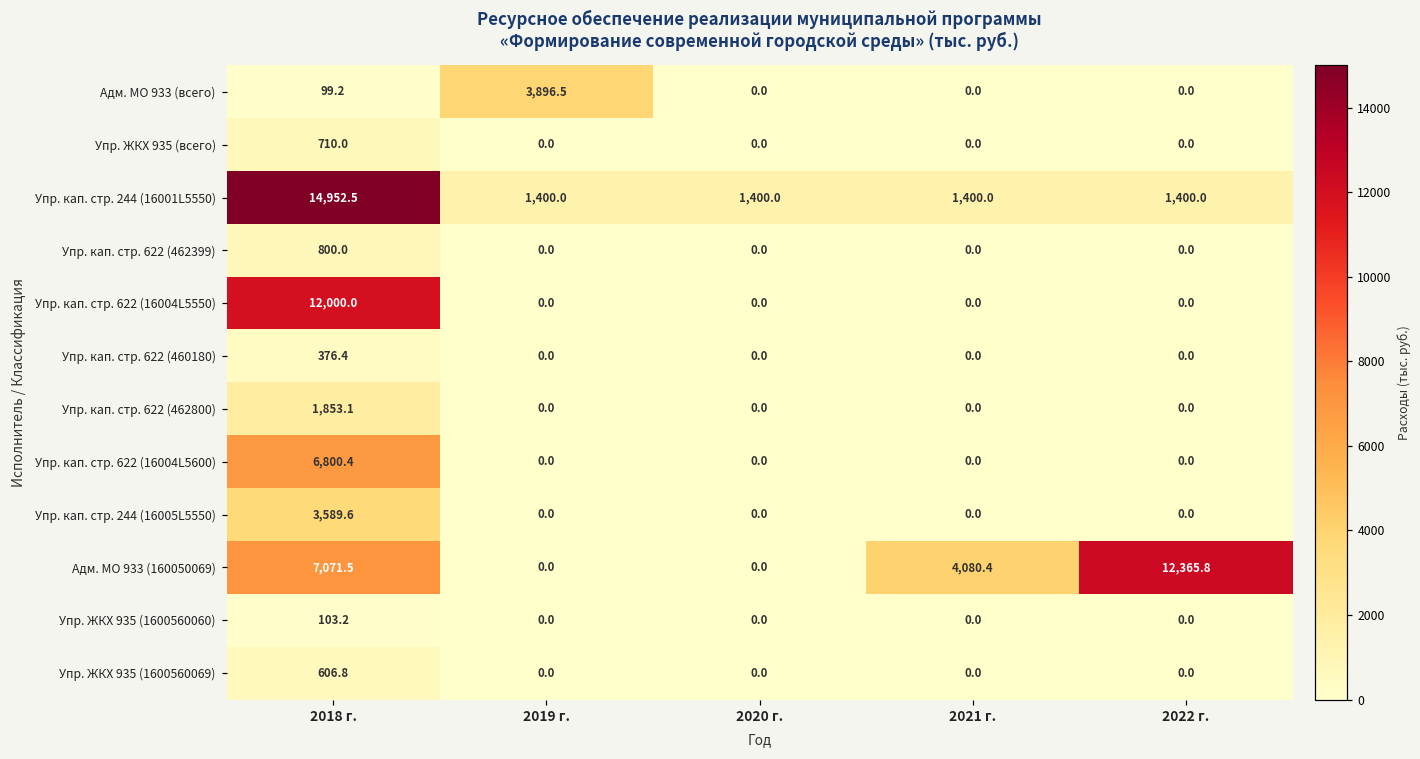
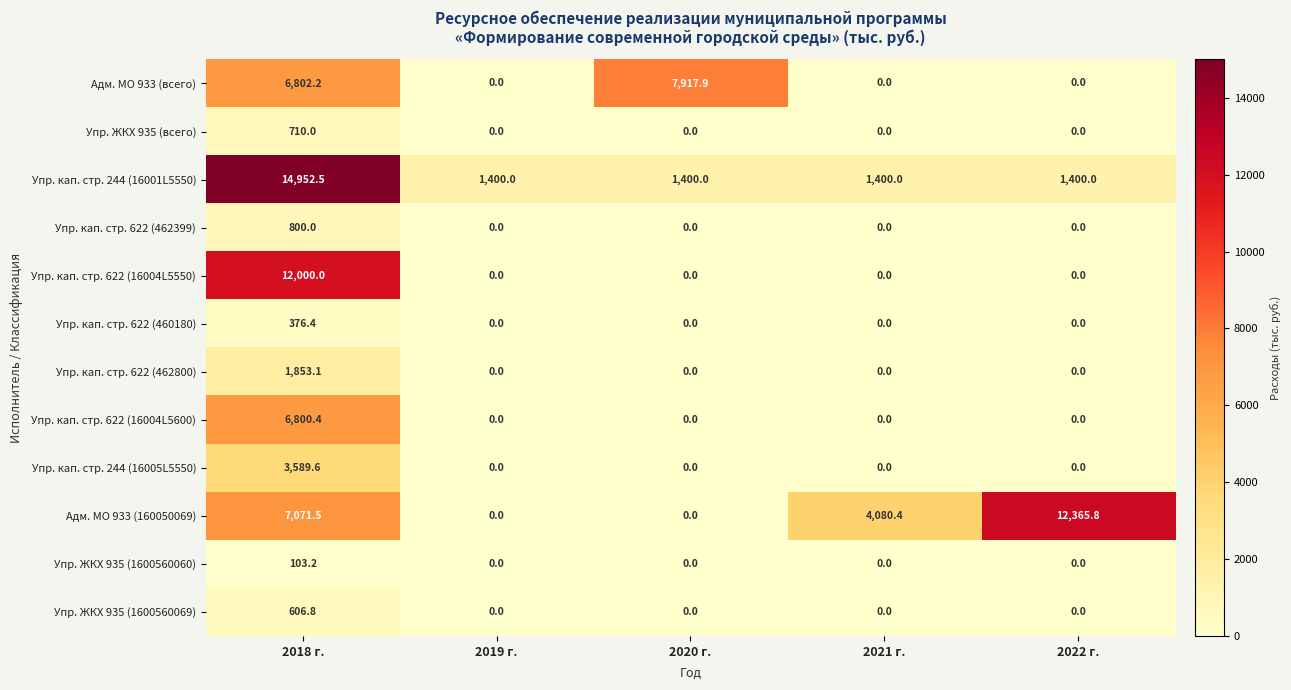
  {
    "Адм. МО 933 (всего)": {
-     "2018 г.": "99.2",
-     "2019 г.": "3,896.5",
-     "2020 г.": "0.0",
+     "2018 г.": "6,802.2",
+     "2019 г.": "0.0",
+     "2020 г.": "7,917.9",
      "2021 г.": "0.0",
      "2022 г.": "0.0"
    },
    "Упр. ЖКХ 935 (всего)": {
      "2018 г.": "710.0",
      "2019 г.": "0.0",
      "2020 г.": "0.0",
      "2021 г.": "0.0",
      "2022 г.": "0.0"
    },
    "Упр. кап. стр. 244 (16001L5550)": {
      "2018 г.": "14,952.5",
      "2019 г.": "1,400.0",
      "2020 г.": "1,400.0",
      "2021 г.": "1,400.0",
      "2022 г.": "1,400.0"
    },
    "Упр. кап. стр. 622 (462399)": {
      "2018 г.": "800.0",
      "2019 г.": "0.0",
      "2020 г.": "0.0",
      "2021 г.": "0.0",
      "2022 г.": "0.0"
    },
    "Упр. кап. стр. 622 (16004L5550)": {
      "2018 г.": "12,000.0",
      "2019 г.": "0.0",
      "2020 г.": "0.0",
      "2021 г.": "0.0",
      "2022 г.": "0.0"
    },
    "Упр. кап. стр. 622 (460180)": {
      "2018 г.": "376.4",
      "2019 г.": "0.0",
      "2020 г.": "0.0",
      "2021 г.": "0.0",
      "2022 г.": "0.0"
    },
    "Упр. кап. стр. 622 (462800)": {
      "2018 г.": "1,853.1",
      "2019 г.": "0.0",
      "2020 г.": "0.0",
      "2021 г.": "0.0",
      "2022 г.": "0.0"
    },
    "Упр. кап. стр. 622 (16004L5600)": {
      "2018 г.": "6,800.4",
      "2019 г.": "0.0",
      "2020 г.": "0.0",
      "2021 г.": "0.0",
      "2022 г.": "0.0"
    },
    "Упр. кап. стр. 244 (16005L5550)": {
      "2018 г.": "3,589.6",
      "2019 г.": "0.0",
      "2020 г.": "0.0",
      "2021 г.": "0.0",
      "2022 г.": "0.0"
    },
    "Адм. МО 933 (160050069)": {
      "2018 г.": "7,071.5",
      "2019 г.": "0.0",
      "2020 г.": "0.0",
      "2021 г.": "4,080.4",
      "2022 г.": "12,365.8"
    },
    "Упр. ЖКХ 935 (1600560060)": {
      "2018 г.": "103.2",
      "2019 г.": "0.0",
      "2020 г.": "0.0",
      "2021 г.": "0.0",
      "2022 г.": "0.0"
    },
    "Упр. ЖКХ 935 (1600560069)": {
      "2018 г.": "606.8",
      "2019 г.": "0.0",
      "2020 г.": "0.0",
      "2021 г.": "0.0",
      "2022 г.": "0.0"
    }
  }
